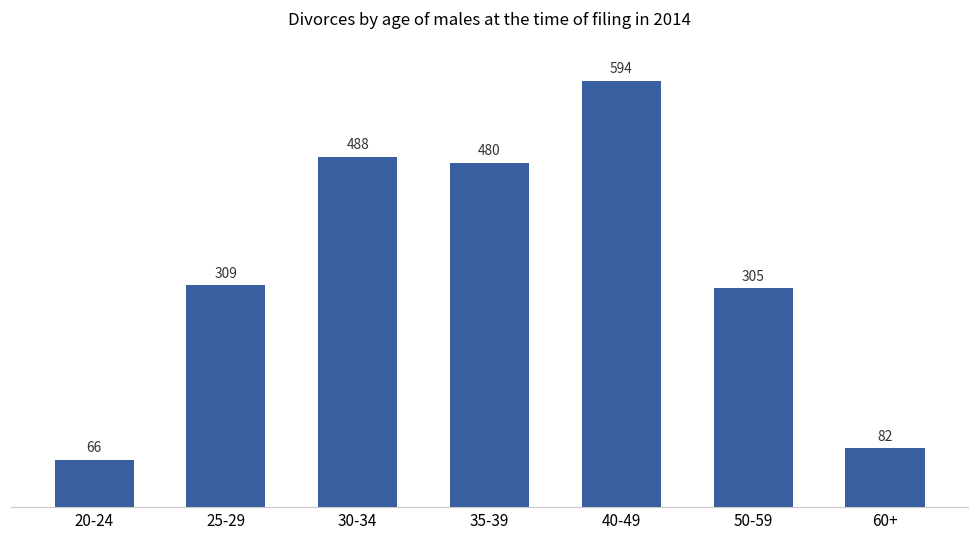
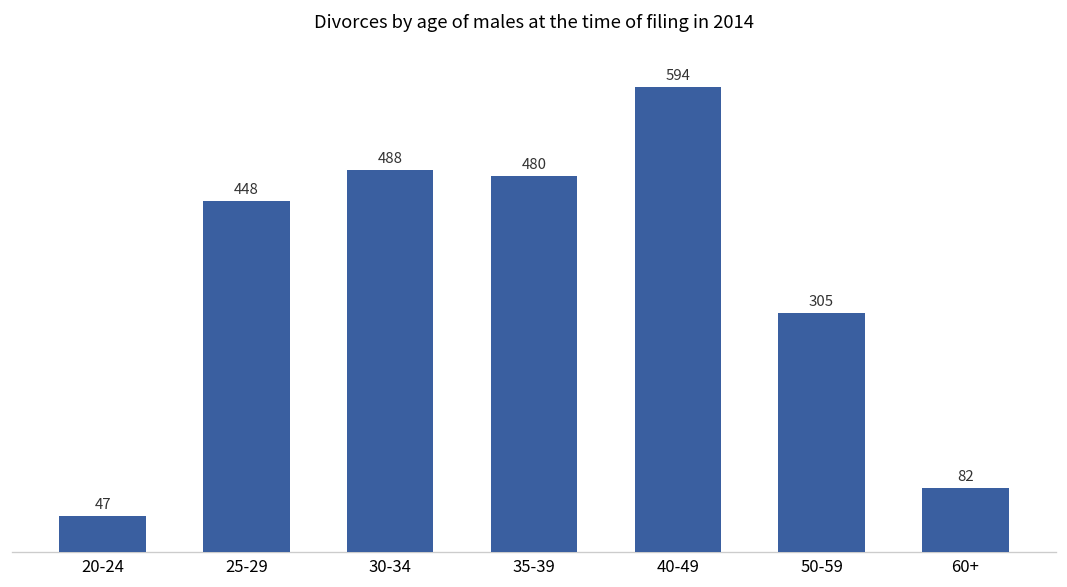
  {
-   "20-24": 66,
-   "25-29": 309,
+   "20-24": 47,
+   "25-29": 448,
    "30-34": 488,
    "35-39": 480,
    "40-49": 594,
    "50-59": 305,
    "60+": 82
  }
